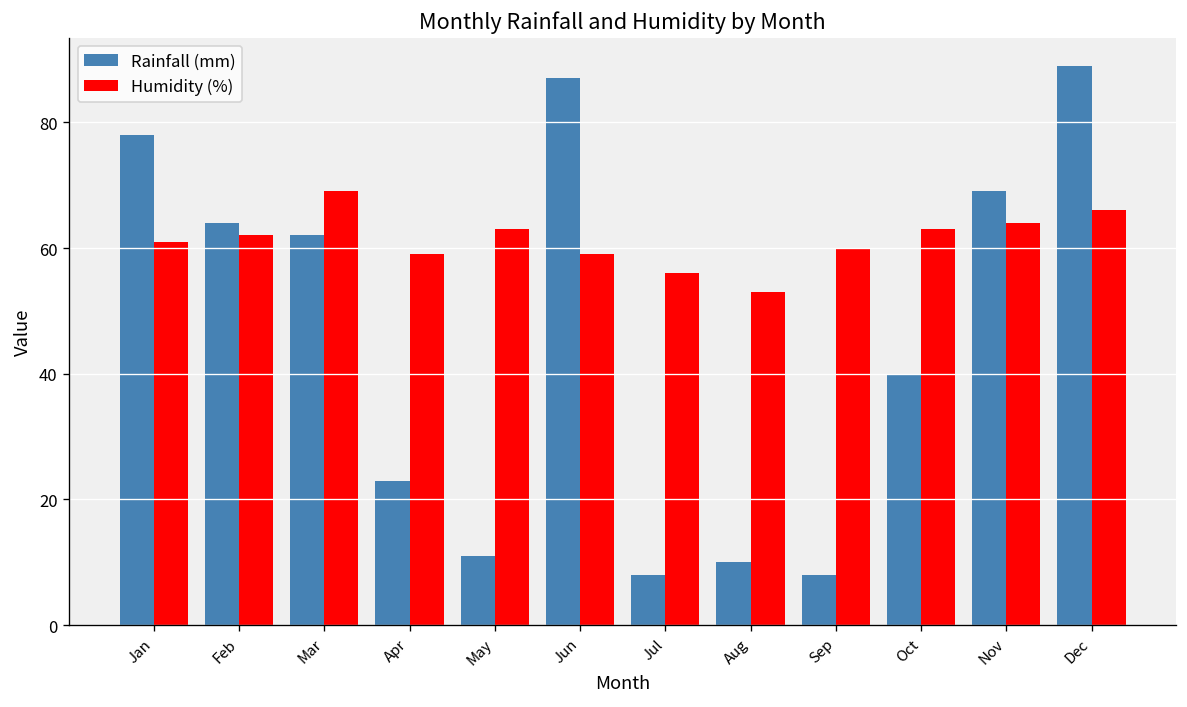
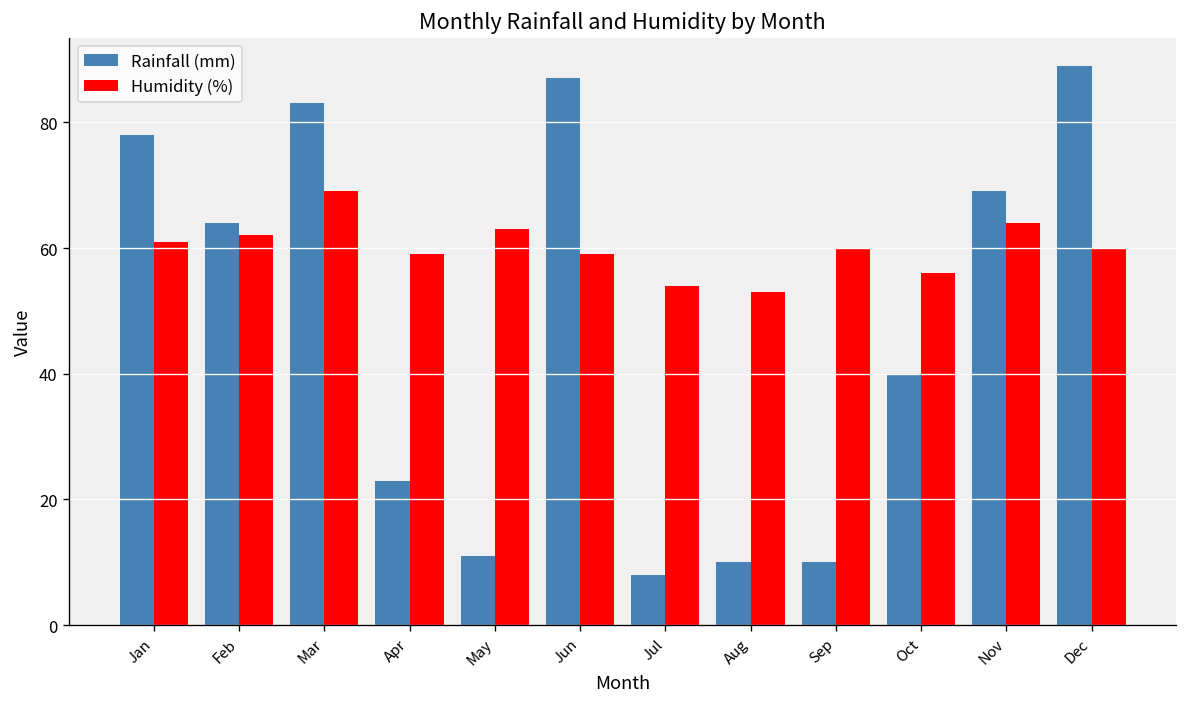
  {
    "Rainfall (mm)": {
      "Jan": 78,
      "Feb": 64,
-     "Mar": 62,
+     "Mar": 83,
      "Apr": 23,
      "May": 11,
      "Jun": 87,
      "Jul": 8,
      "Aug": 10,
-     "Sep": 8,
+     "Sep": 10,
      "Oct": 40,
      "Nov": 69,
      "Dec": 89
    },
    "Humidity (%)": {
      "Jan": 61,
      "Feb": 62,
      "Mar": 69,
      "Apr": 59,
      "May": 63,
      "Jun": 59,
-     "Jul": 56,
+     "Jul": 54,
      "Aug": 53,
      "Sep": 60,
-     "Oct": 63,
+     "Oct": 56,
      "Nov": 64,
-     "Dec": 66
+     "Dec": 60
    }
  }
